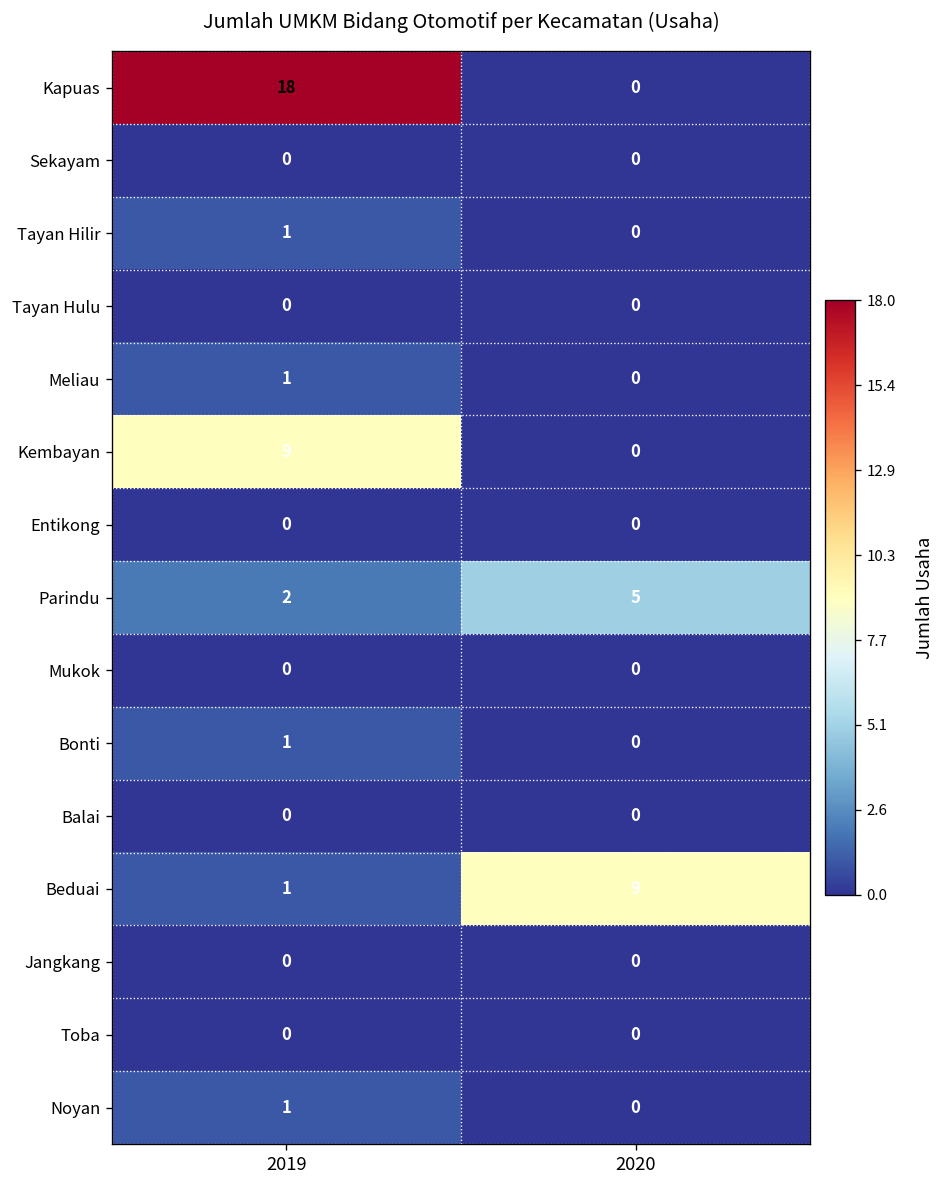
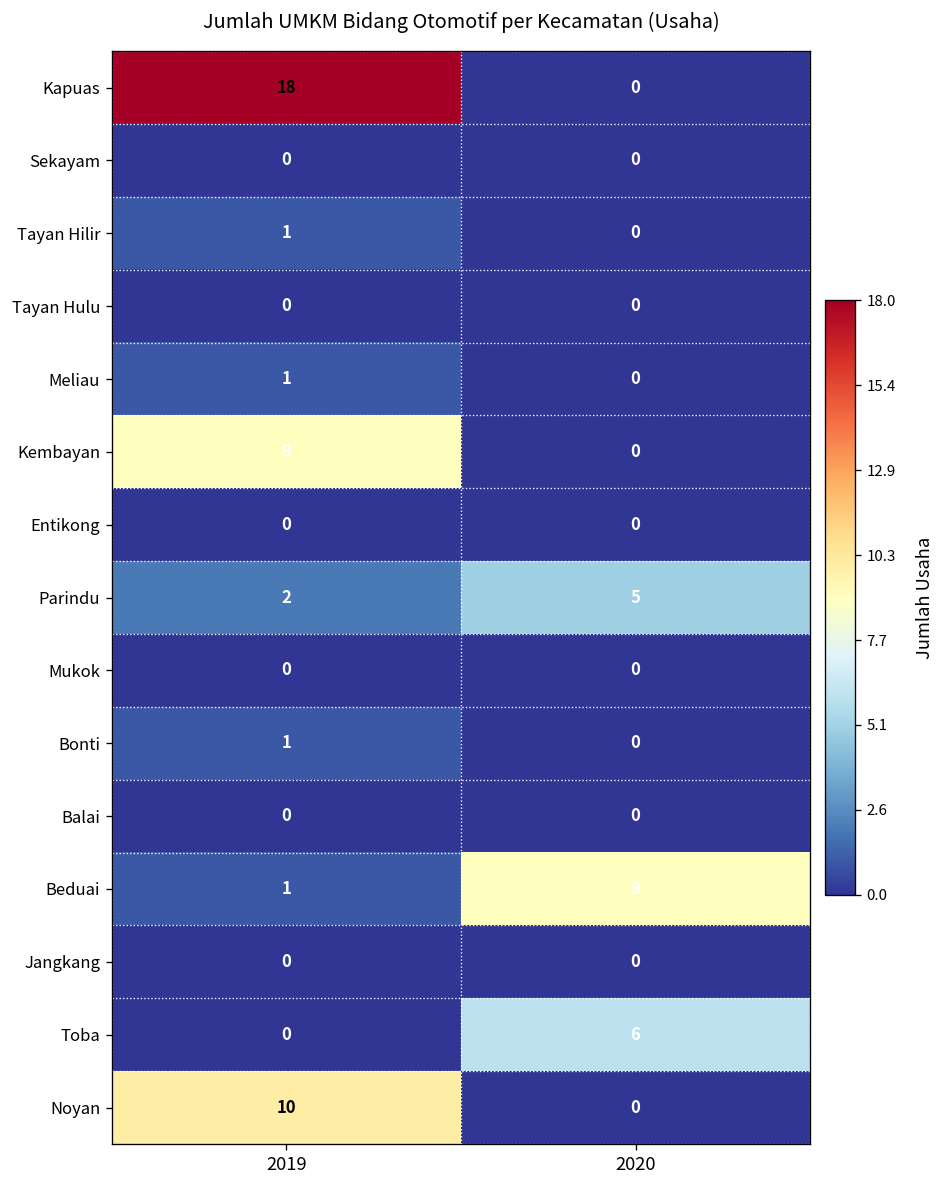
  {
    "Kapuas": {
      "2019": 18,
      "2020": 0
    },
    "Sekayam": {
      "2019": 0,
      "2020": 0
    },
    "Tayan Hilir": {
      "2019": 1,
      "2020": 0
    },
    "Tayan Hulu": {
      "2019": 0,
      "2020": 0
    },
    "Meliau": {
      "2019": 1,
      "2020": 0
    },
    "Kembayan": {
      "2019": 9,
      "2020": 0
    },
    "Entikong": {
      "2019": 0,
      "2020": 0
    },
    "Parindu": {
      "2019": 2,
      "2020": 5
    },
    "Mukok": {
      "2019": 0,
      "2020": 0
    },
    "Bonti": {
      "2019": 1,
      "2020": 0
    },
    "Balai": {
      "2019": 0,
      "2020": 0
    },
    "Beduai": {
      "2019": 1,
      "2020": 9
    },
    "Jangkang": {
      "2019": 0,
      "2020": 0
    },
    "Toba": {
      "2019": 0,
-     "2020": 0
+     "2020": 6
    },
    "Noyan": {
-     "2019": 1,
+     "2019": 10,
      "2020": 0
    }
  }
